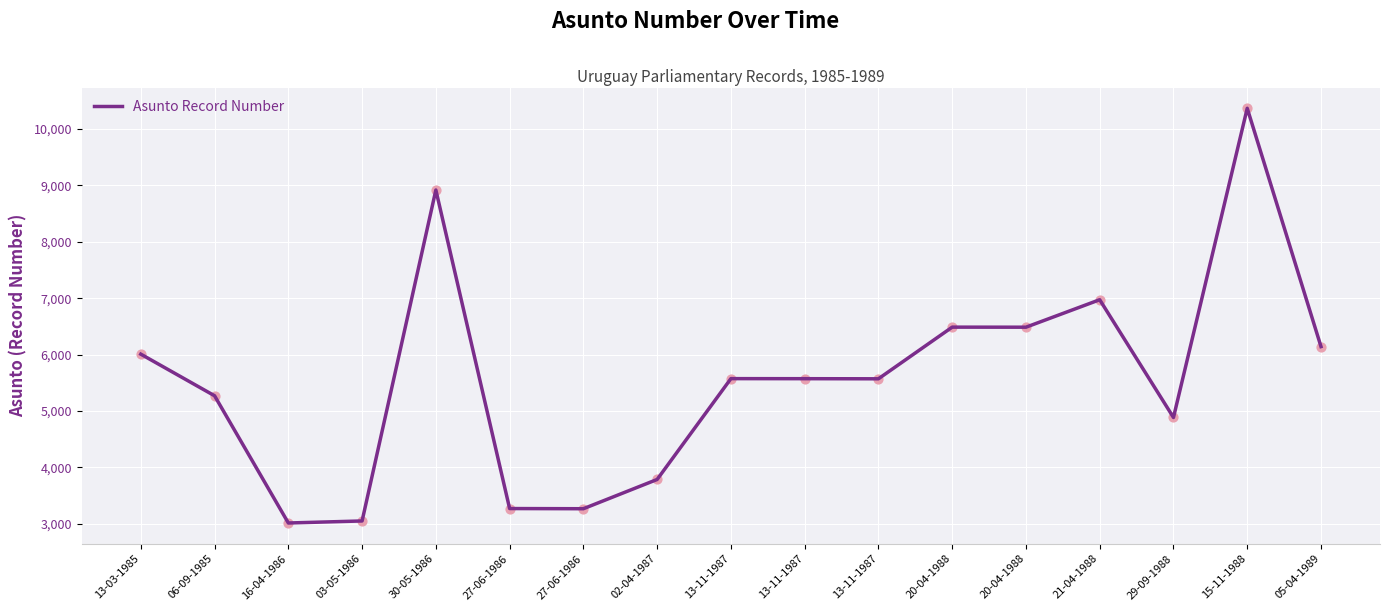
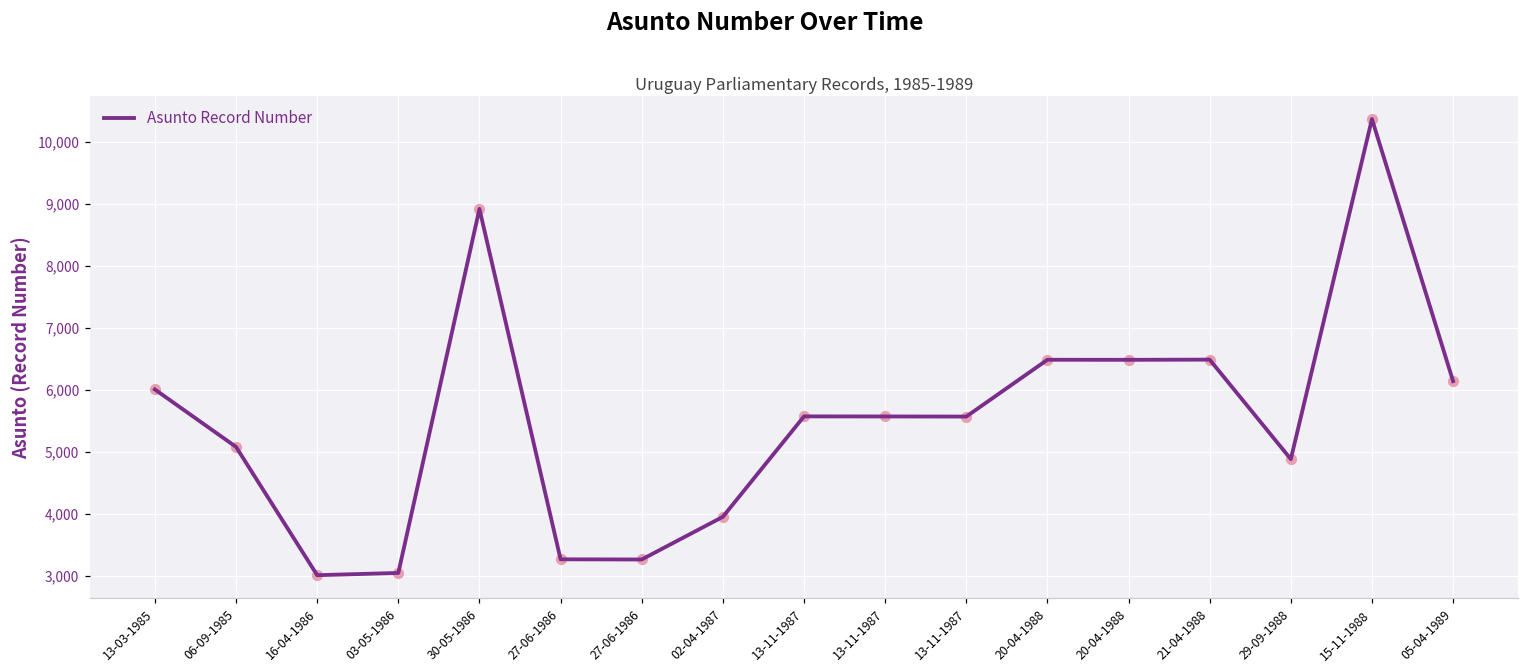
  {
    "13-03-1985": "6,000",
-   "06-09-1985": "5,300",
+   "06-09-1985": "5,100",
    "16-04-1986": "3,000",
    "03-05-1986": "3,100",
    "30-05-1986": "8,900",
-   "02-04-1987": "3,800",
-   "21-04-1988": "7,000",
+   "02-04-1987": "4,000",
+   "21-04-1988": "6,500",
    "29-09-1988": "4,900",
    "15-11-1988": "10,400",
    "05-04-1989": "6,100"
  }
